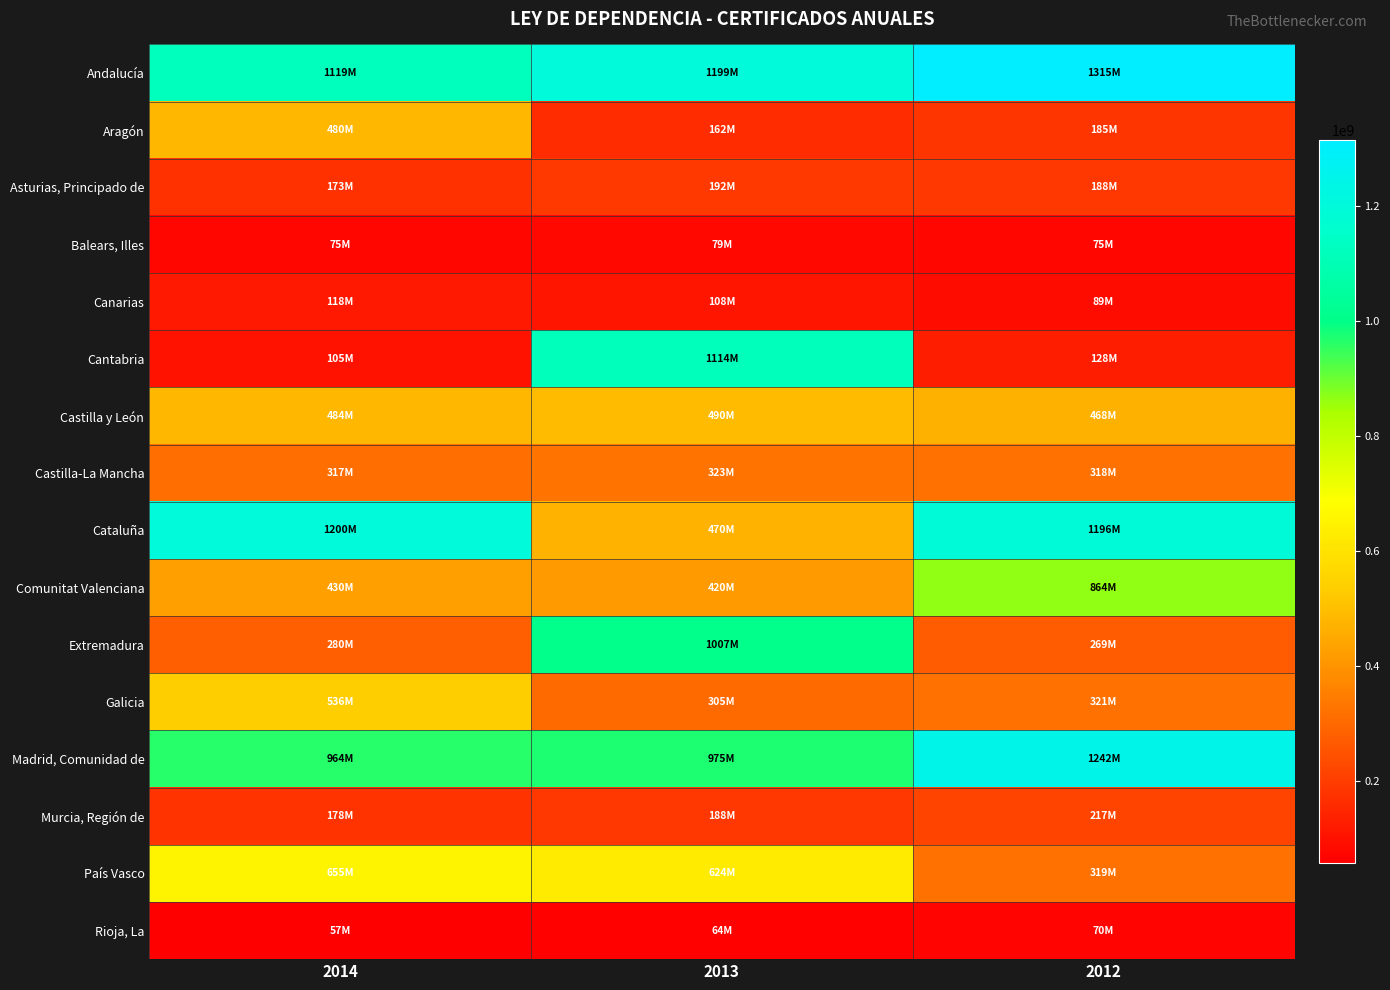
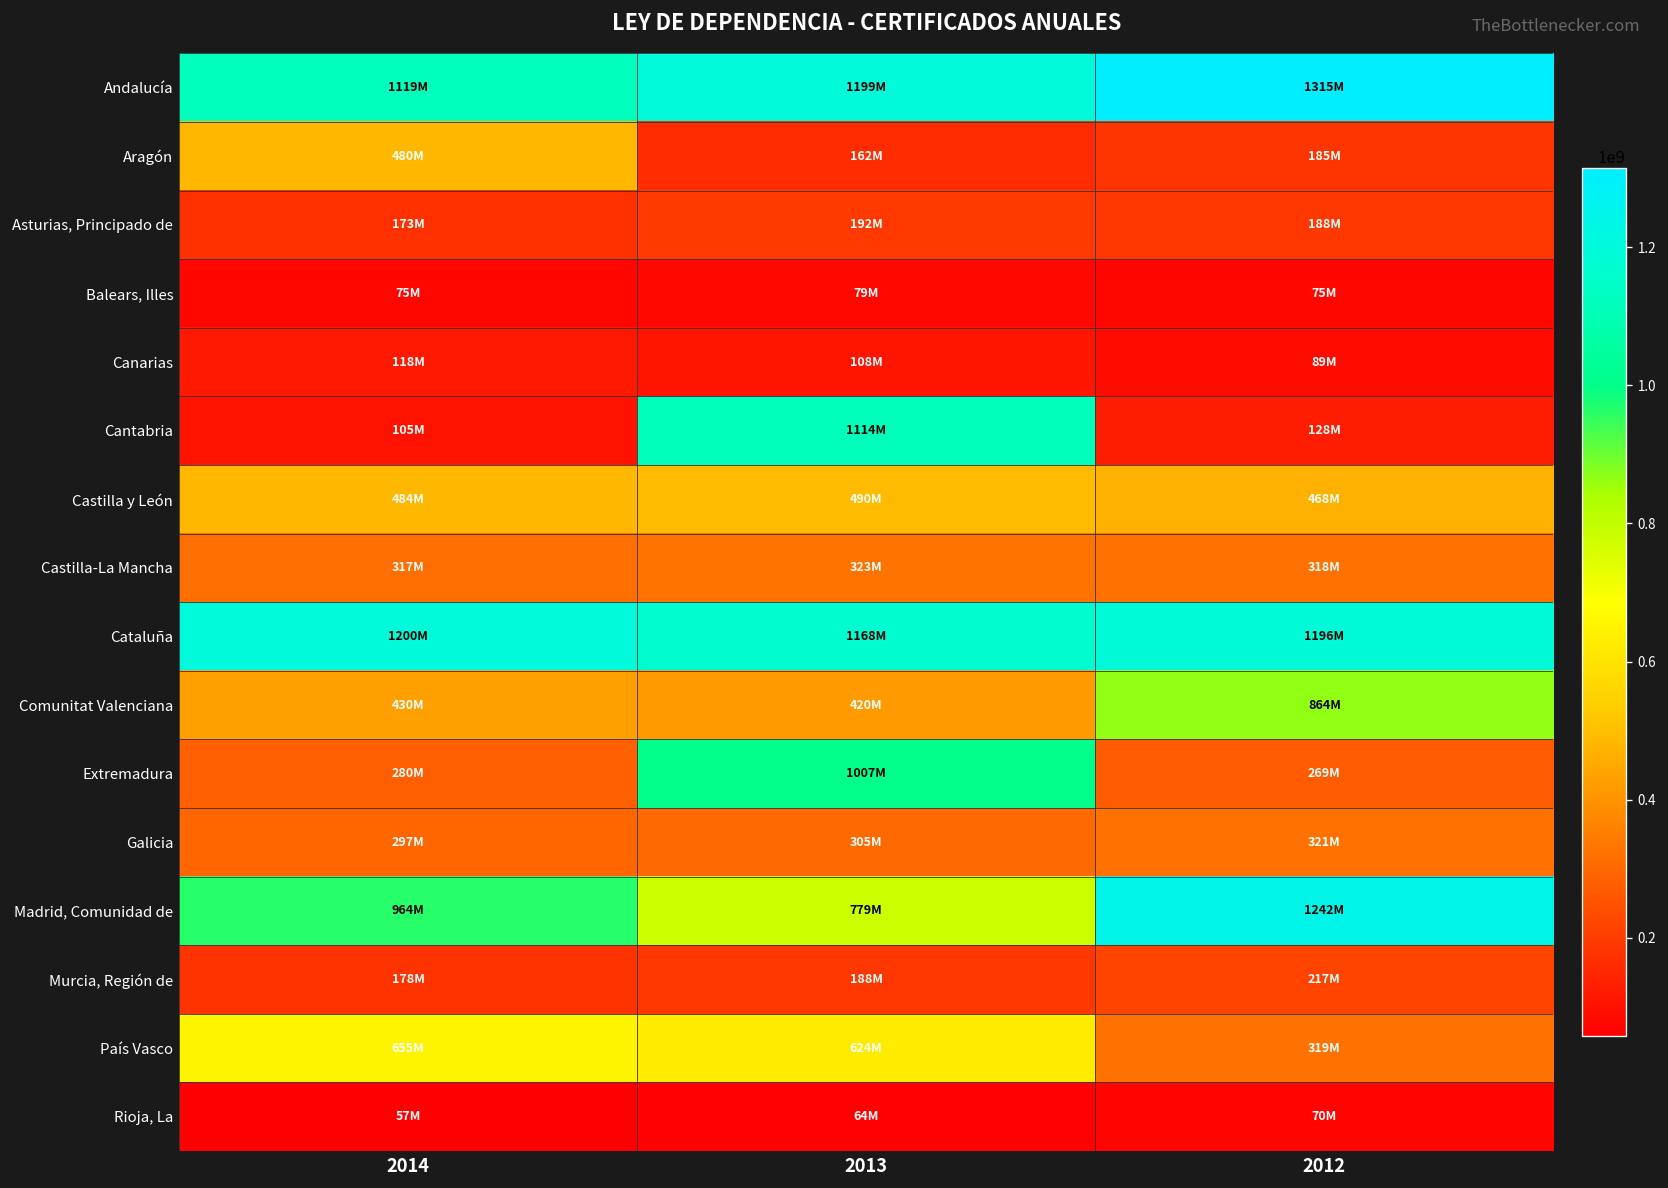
  {
    "Andalucía": {
      "2014": "1119M",
      "2013": "1199M",
      "2012": "1315M"
    },
    "Aragón": {
      "2014": "480M",
      "2013": "162M",
      "2012": "185M"
    },
    "Asturias, Principado de": {
      "2014": "173M",
      "2013": "192M",
      "2012": "188M"
    },
    "Balears, Illes": {
      "2014": "75M",
      "2013": "79M",
      "2012": "75M"
    },
    "Canarias": {
      "2014": "118M",
      "2013": "108M",
      "2012": "89M"
    },
    "Cantabria": {
      "2014": "105M",
      "2013": "1114M",
      "2012": "128M"
    },
    "Castilla y León": {
      "2014": "484M",
      "2013": "490M",
      "2012": "468M"
    },
    "Castilla-La Mancha": {
      "2014": "317M",
      "2013": "323M",
      "2012": "318M"
    },
    "Cataluña": {
      "2014": "1200M",
-     "2013": "470M",
+     "2013": "1168M",
      "2012": "1196M"
    },
    "Comunitat Valenciana": {
      "2014": "430M",
      "2013": "420M",
      "2012": "864M"
    },
    "Extremadura": {
      "2014": "280M",
      "2013": "1007M",
      "2012": "269M"
    },
    "Galicia": {
-     "2014": "536M",
+     "2014": "297M",
      "2013": "305M",
      "2012": "321M"
    },
    "Madrid, Comunidad de": {
      "2014": "964M",
-     "2013": "975M",
+     "2013": "779M",
      "2012": "1242M"
    },
    "Murcia, Región de": {
      "2014": "178M",
      "2013": "188M",
      "2012": "217M"
    },
    "País Vasco": {
      "2014": "655M",
      "2013": "624M",
      "2012": "319M"
    },
    "Rioja, La": {
      "2014": "57M",
      "2013": "64M",
      "2012": "70M"
    }
  }
